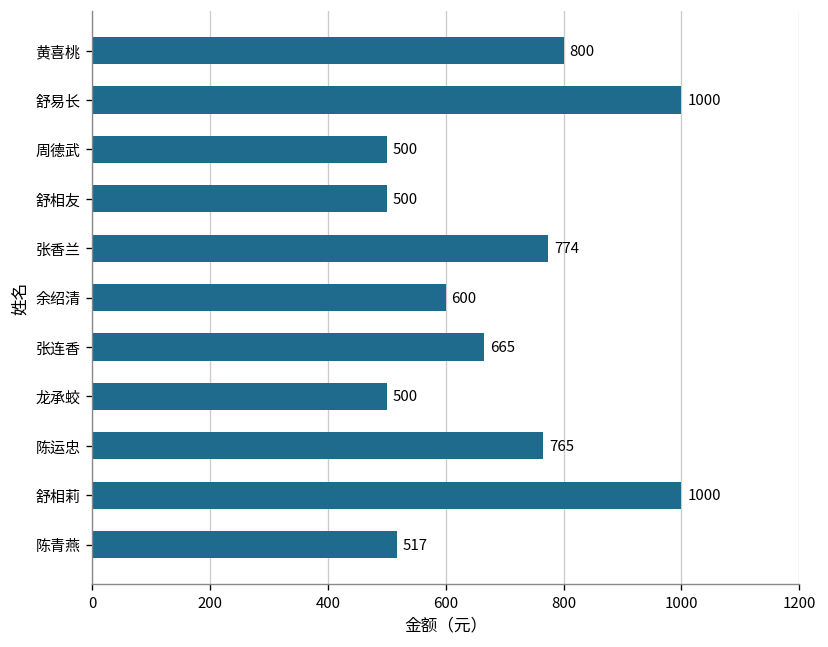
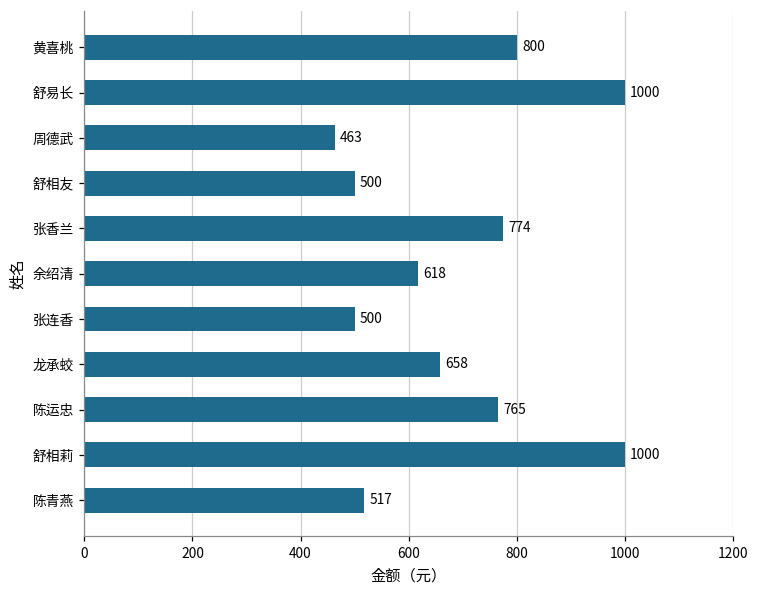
  {
    "黄喜桃": 800,
    "舒易长": 1000,
-   "周德武": 500,
+   "周德武": 463,
    "舒相友": 500,
    "张香兰": 774,
-   "余绍清": 600,
-   "张连香": 665,
-   "龙承蛟": 500,
+   "余绍清": 618,
+   "张连香": 500,
+   "龙承蛟": 658,
    "陈运忠": 765,
    "舒相莉": 1000,
    "陈青燕": 517
  }
